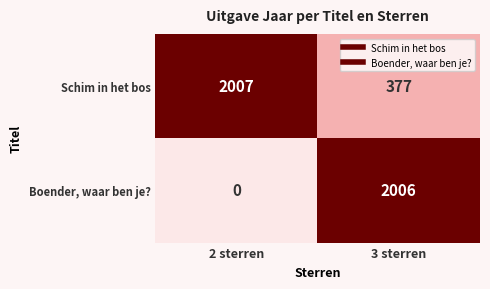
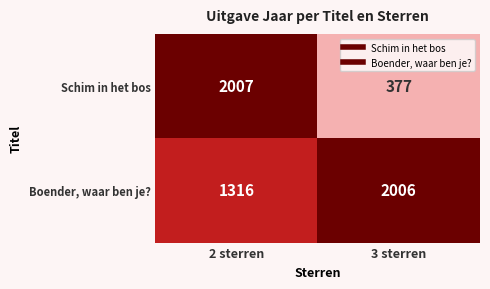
  {
    "Schim in het bos": {
      "2 sterren": 2007,
      "3 sterren": 377
    },
    "Boender, waar ben je?": {
-     "2 sterren": 0,
+     "2 sterren": 1316,
      "3 sterren": 2006
    }
  }
